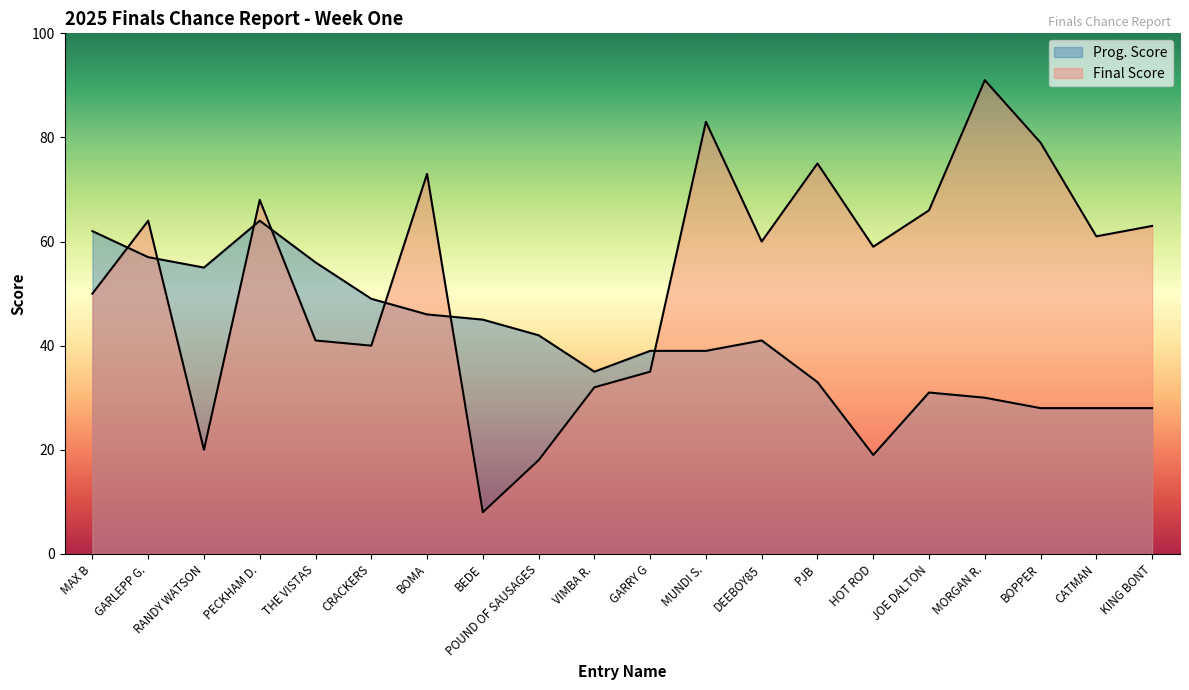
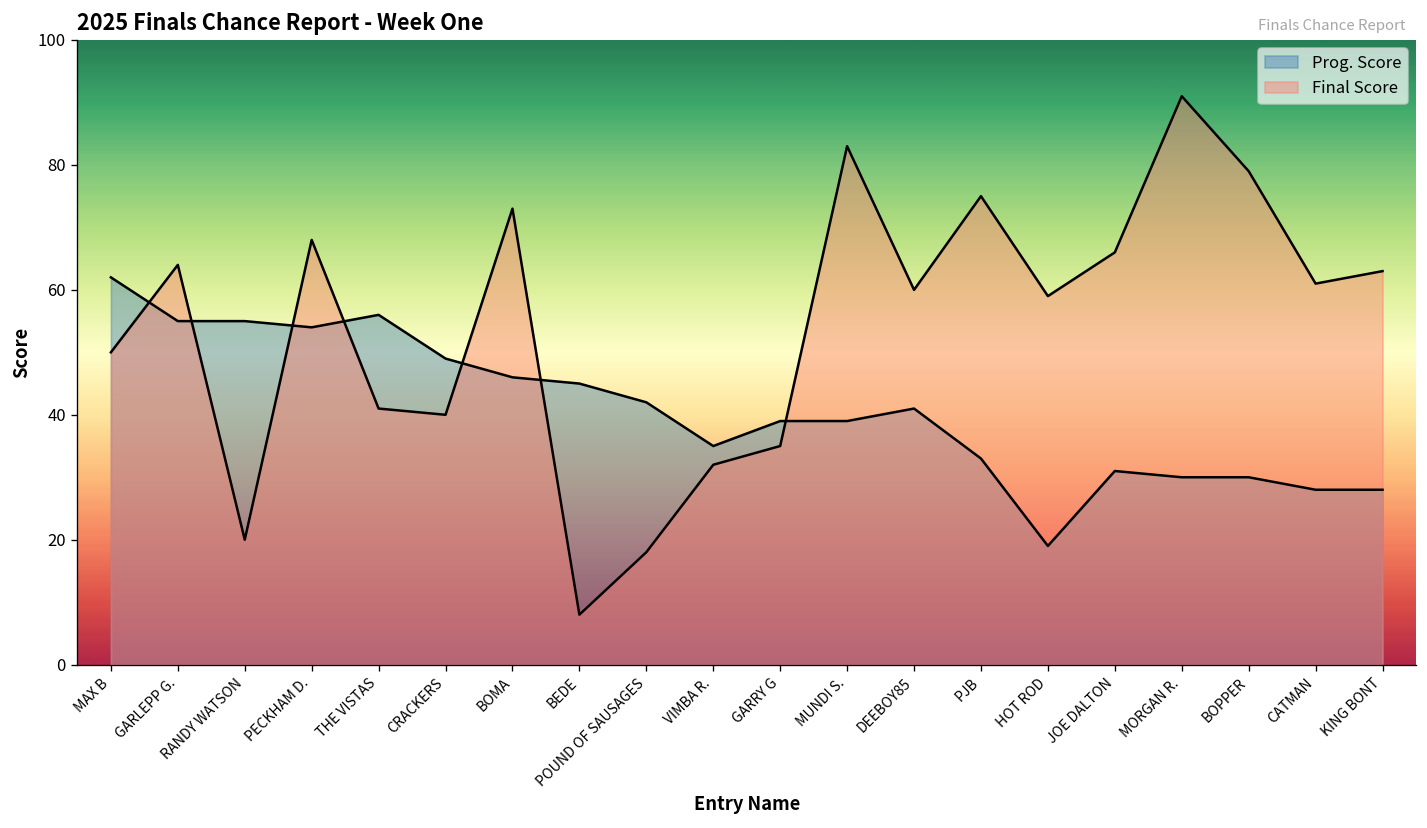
  {
    "Prog. Score": {
      "MAX B": 62,
-     "GARLEPP G.": 57,
+     "GARLEPP G.": 55,
      "RANDY WATSON": 55,
-     "PECKHAM D.": 64,
+     "PECKHAM D.": 54,
      "THE VISTAS": 56,
      "CRACKERS": 49,
      "BOMA": 46,
      "BEDE": 45,
      "POUND OF SAUSAGES": 42,
      "VIMBA R.": 35,
      "GARRY G": 39,
      "MUNDI S.": 39,
      "DEEBOY85": 41,
      "PJB": 33,
      "HOT ROD": 19,
      "JOE DALTON": 31,
      "MORGAN R.": 30,
-     "BOPPER": 28,
+     "BOPPER": 30,
      "CATMAN": 28,
      "KING BONT": 28
    },
    "Final Score": {
      "MAX B": 50,
      "GARLEPP G.": 64,
      "RANDY WATSON": 20,
      "PECKHAM D.": 68,
      "THE VISTAS": 41,
      "CRACKERS": 40,
      "BOMA": 73,
      "BEDE": 8,
      "POUND OF SAUSAGES": 18,
      "VIMBA R.": 32,
      "GARRY G": 35,
      "MUNDI S.": 83,
      "DEEBOY85": 60,
      "PJB": 75,
      "HOT ROD": 59,
      "JOE DALTON": 66,
      "MORGAN R.": 91,
      "BOPPER": 79,
      "CATMAN": 61,
      "KING BONT": 63
    }
  }
